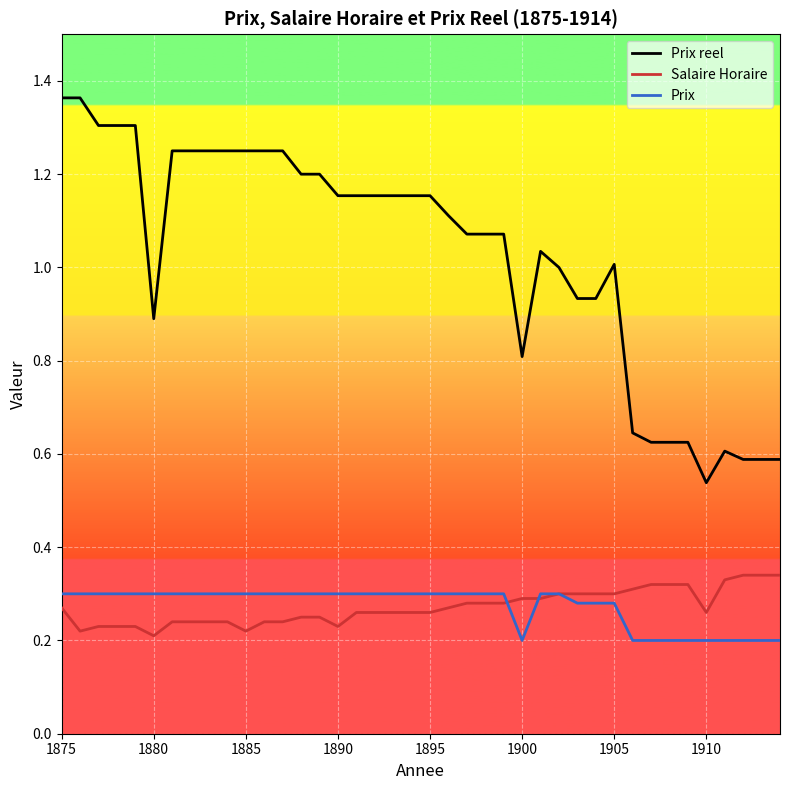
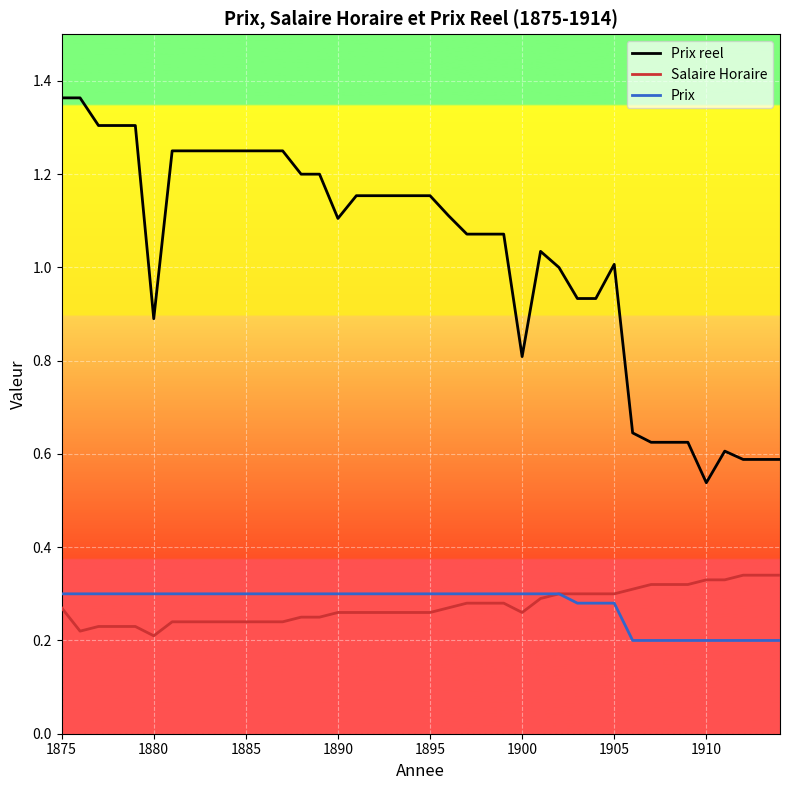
  {
    "Prix reel": {
      "1875": 1.36,
      "1880": 0.89,
      "1885": 1.25,
-     "1890": 1.15,
+     "1890": 1.11,
      "1895": 1.15,
      "1900": 0.81,
      "1905": 1.01,
      "1910": 0.54
    },
    "Salaire Horaire": {
      "1875": 0.27,
      "1880": 0.21,
-     "1885": 0.22,
-     "1890": 0.23,
+     "1885": 0.24,
+     "1890": 0.26,
      "1895": 0.26,
-     "1900": 0.29,
+     "1900": 0.26,
      "1905": 0.30,
-     "1910": 0.26
+     "1910": 0.33
    },
    "Prix": {
      "1875": 0.3,
      "1880": 0.3,
      "1885": 0.3,
      "1890": 0.3,
      "1895": 0.3,
-     "1900": 0.2,
+     "1900": 0.3,
      "1905": 0.28,
      "1910": 0.2
    }
  }
